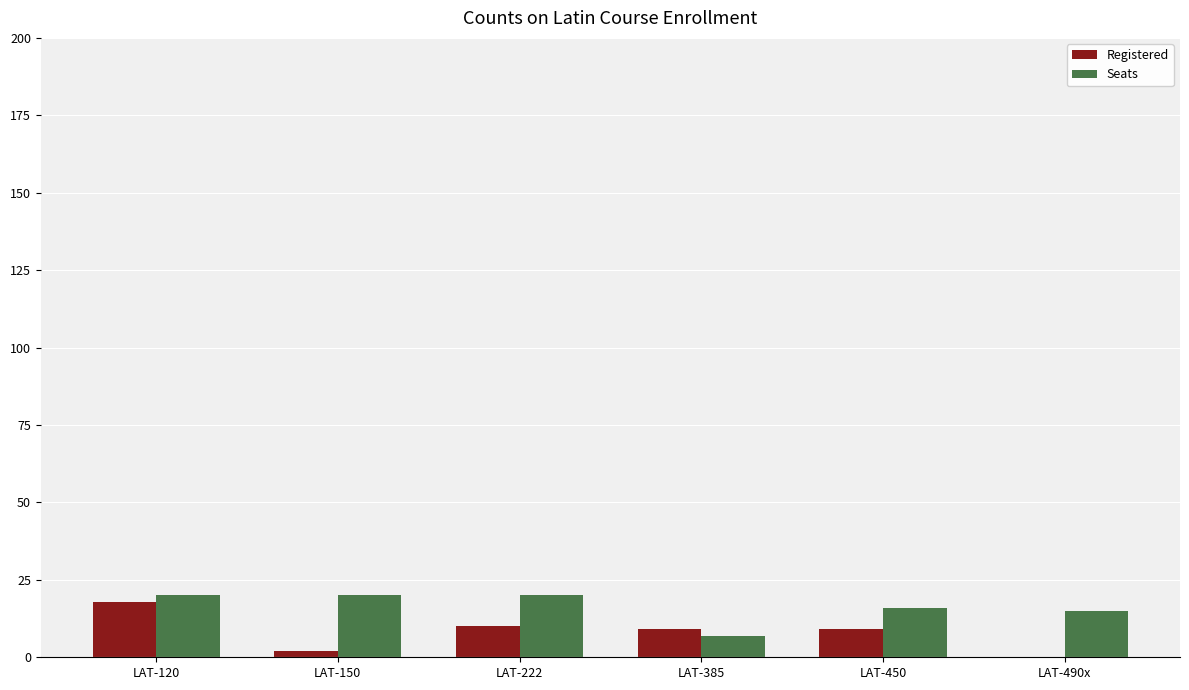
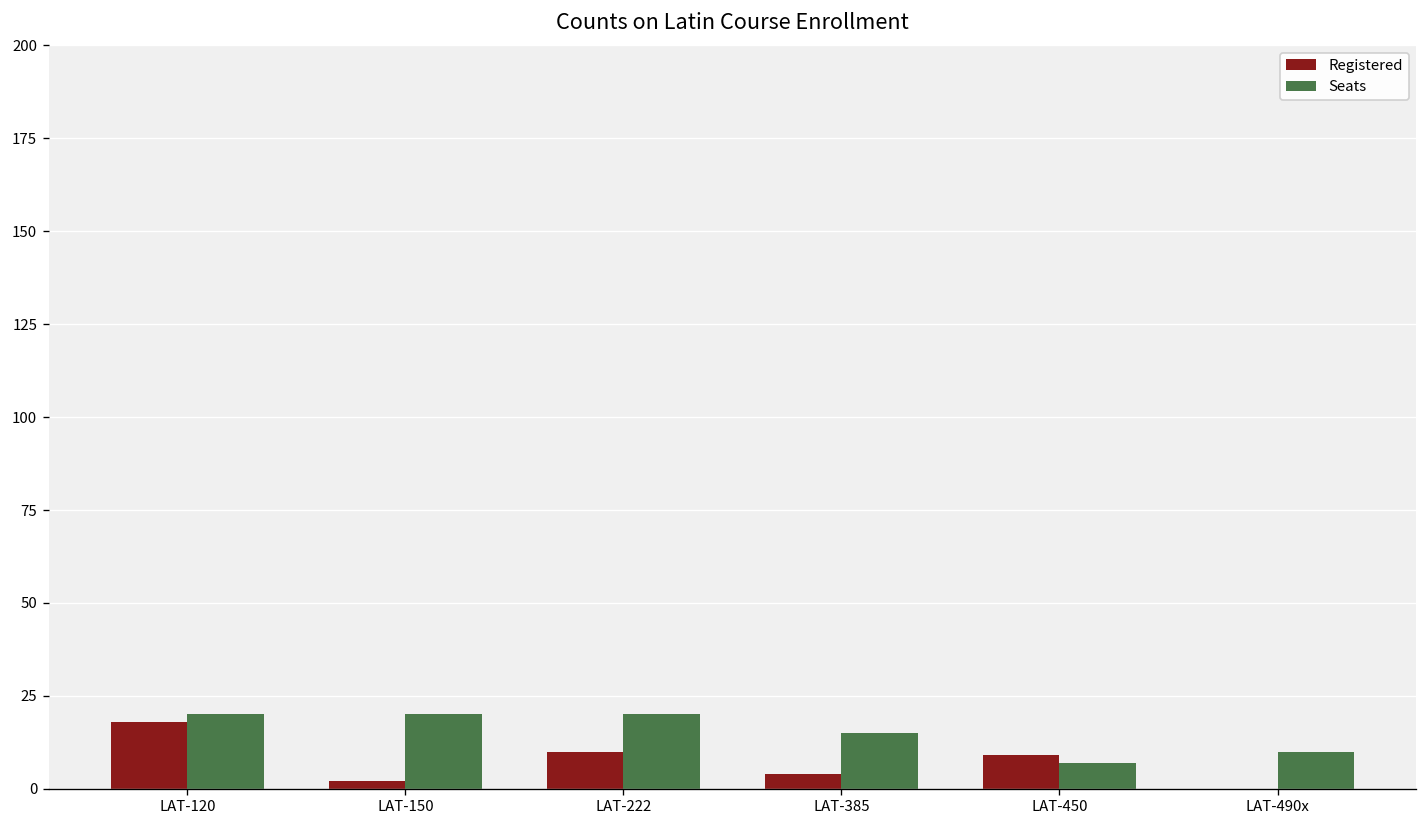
  {
    "Registered": {
      "LAT-120": 18,
      "LAT-150": 2,
      "LAT-222": 10,
-     "LAT-385": 9,
+     "LAT-385": 4,
      "LAT-450": 9,
      "LAT-490x": 0
    },
    "Seats": {
      "LAT-120": 20,
      "LAT-150": 20,
      "LAT-222": 20,
-     "LAT-385": 7,
-     "LAT-450": 16,
-     "LAT-490x": 15
+     "LAT-385": 15,
+     "LAT-450": 7,
+     "LAT-490x": 10
    }
  }
